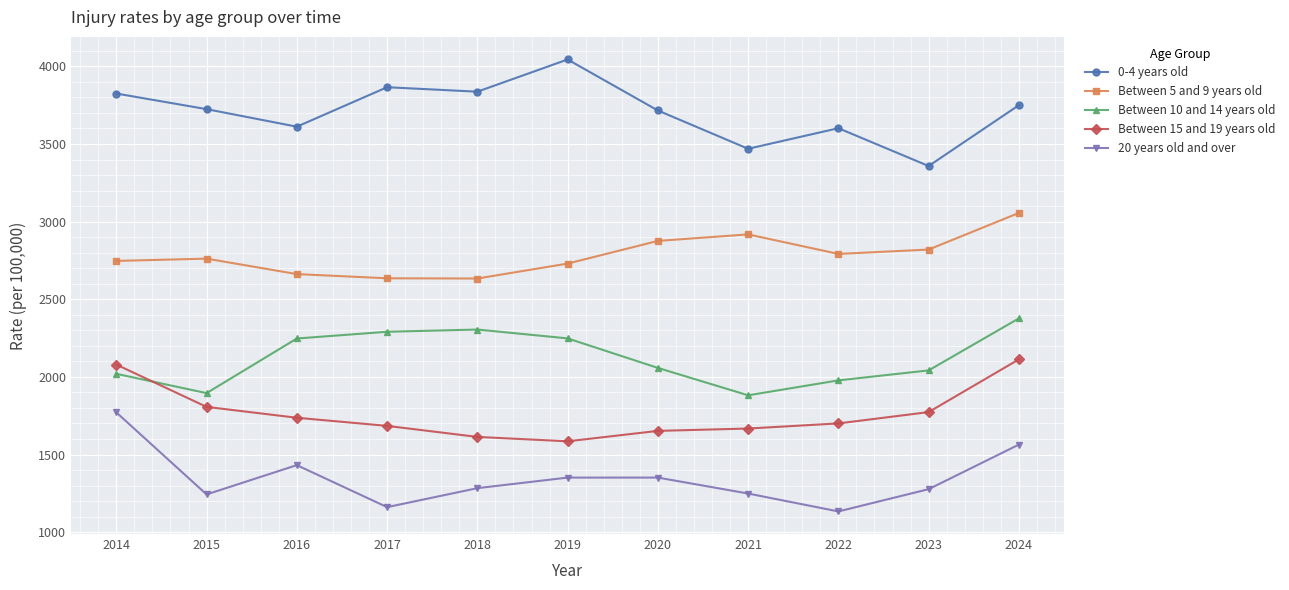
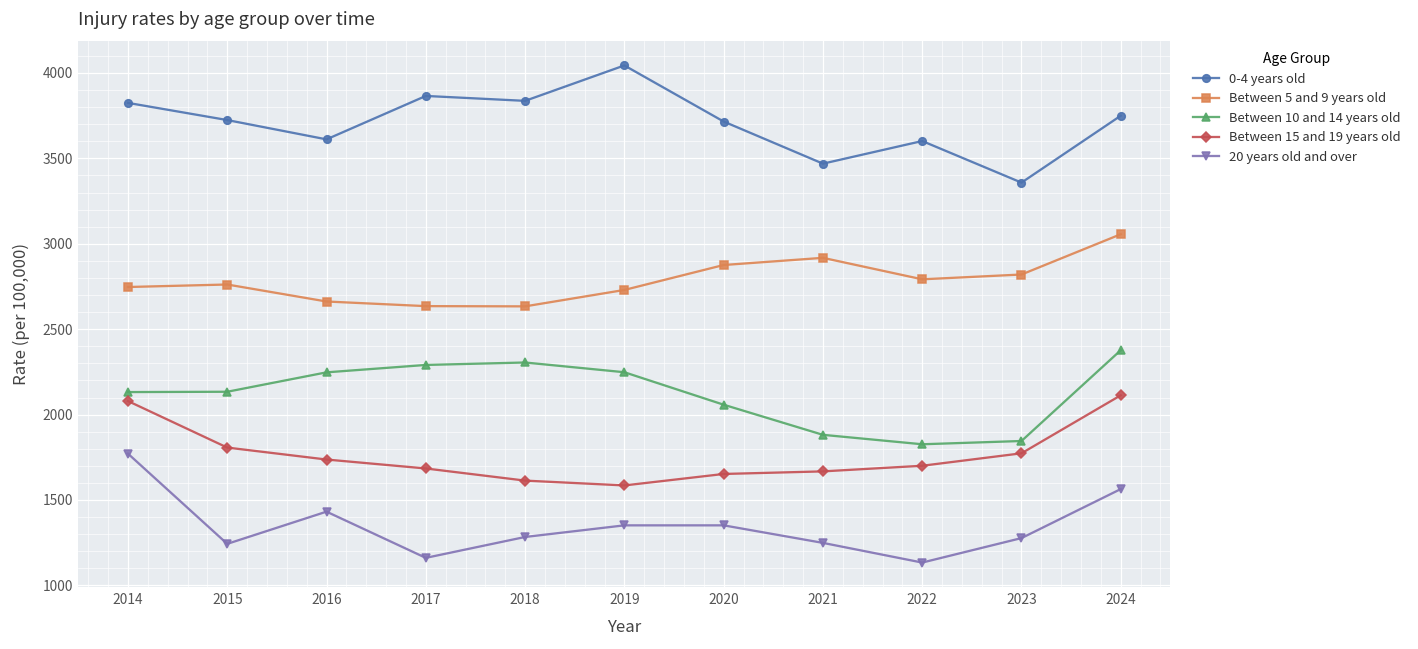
  {
    "Between 10 and 14 years old": {
-     "2014": 2020,
-     "2015": 1900,
+     "2014": 2130,
+     "2015": 2130,
      "2016": 2250,
      "2017": 2290,
      "2018": 2300,
      "2019": 2250,
      "2020": 2060,
      "2021": 1880,
-     "2022": 1980,
-     "2023": 2040,
+     "2022": 1830,
+     "2023": 1850,
      "2024": 2380
    }
  }
